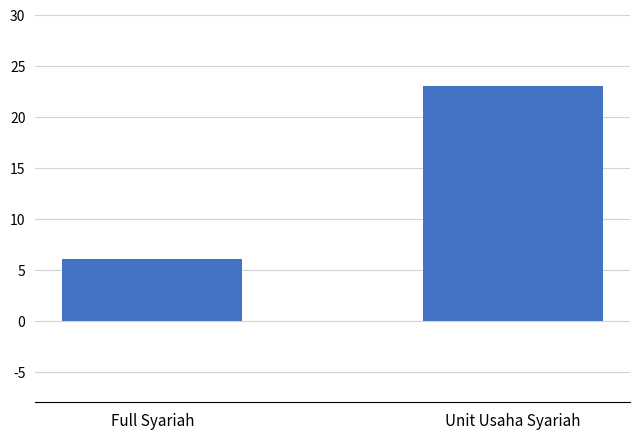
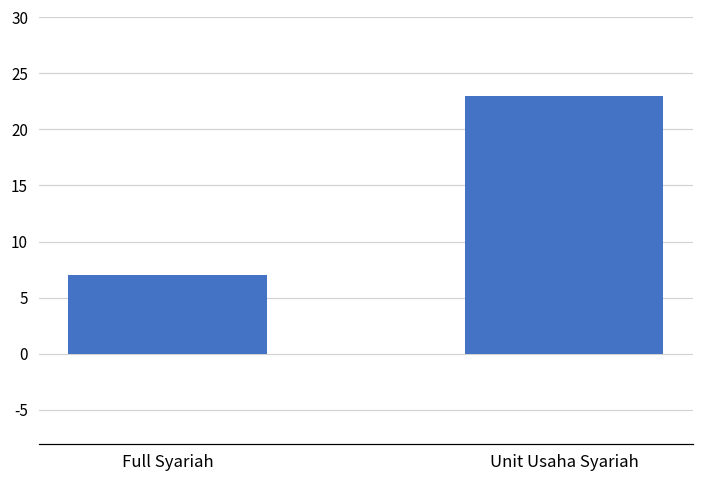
  {
-   "Full Syariah": 6,
+   "Full Syariah": 7,
    "Unit Usaha Syariah": 23
  }
